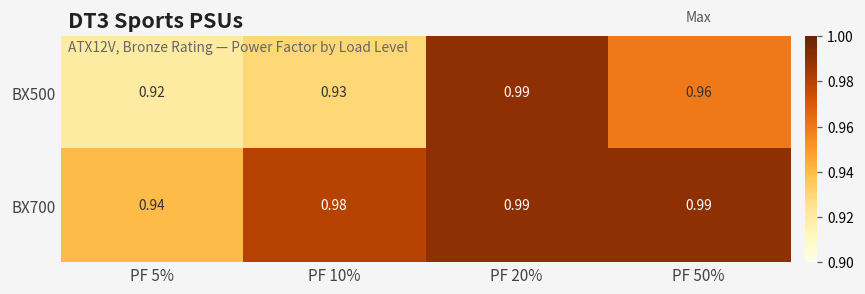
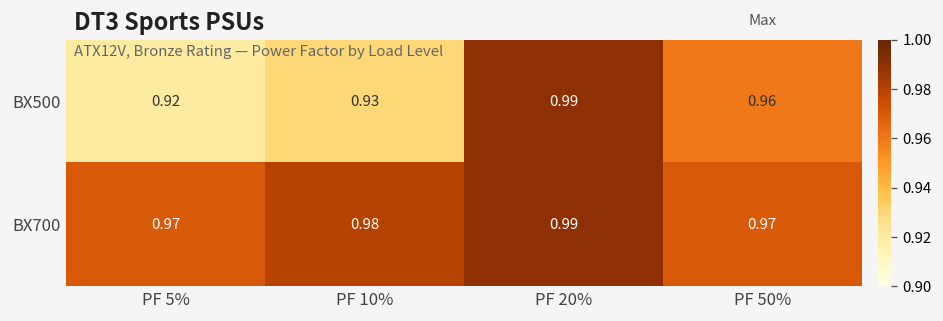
  {
    "BX500": {
      "PF 5%": 0.92,
      "PF 10%": 0.93,
      "PF 20%": 0.99,
      "PF 50%": 0.96
    },
    "BX700": {
-     "PF 5%": 0.94,
+     "PF 5%": 0.97,
      "PF 10%": 0.98,
      "PF 20%": 0.99,
-     "PF 50%": 0.99
+     "PF 50%": 0.97
    }
  }
